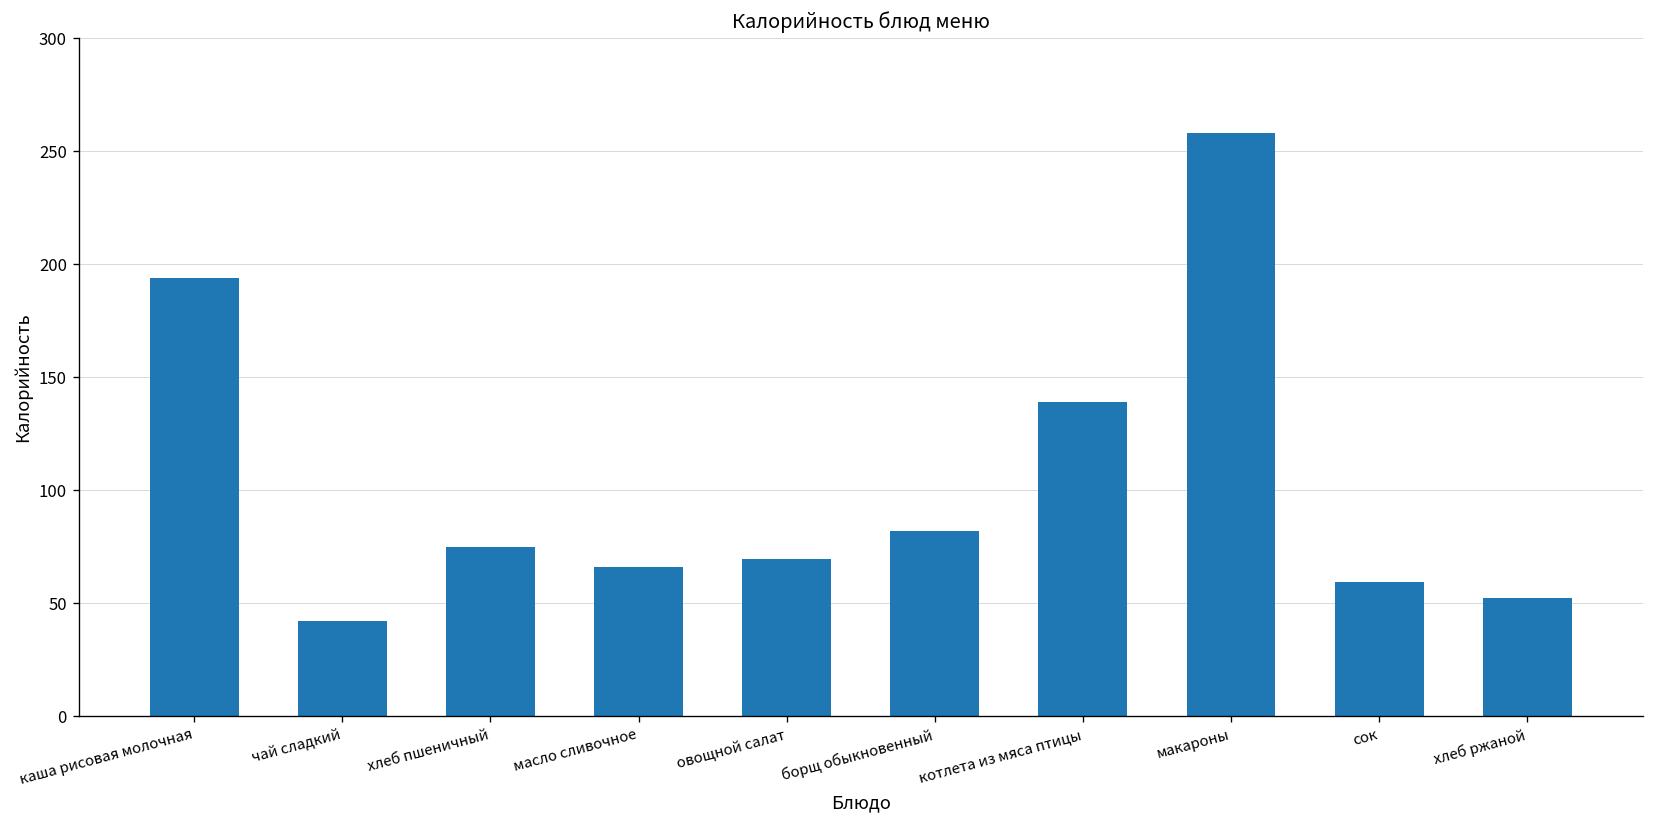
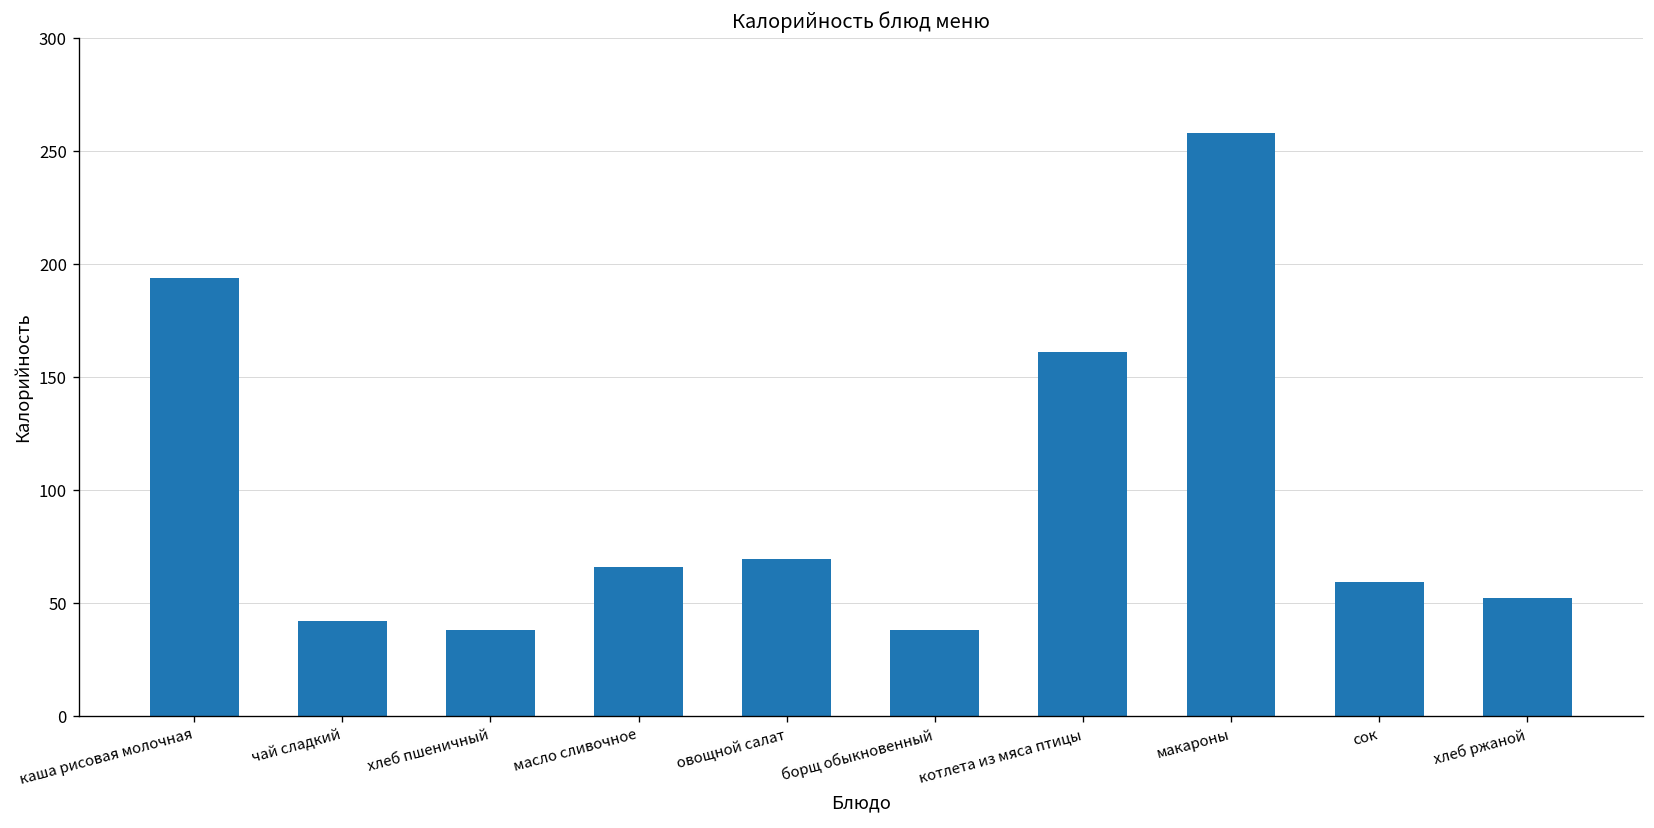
  {
    "каша рисовая молочная": 194,
    "чай сладкий": 42,
-   "хлеб пшеничный": 75,
+   "хлеб пшеничный": 38,
    "масло сливочное": 66,
    "овощной салат": 70,
-   "борщ обыкновенный": 82,
-   "котлета из мяса птицы": 139,
+   "борщ обыкновенный": 38,
+   "котлета из мяса птицы": 161,
    "макароны": 258,
    "сок": 59,
    "хлеб ржаной": 52
  }
